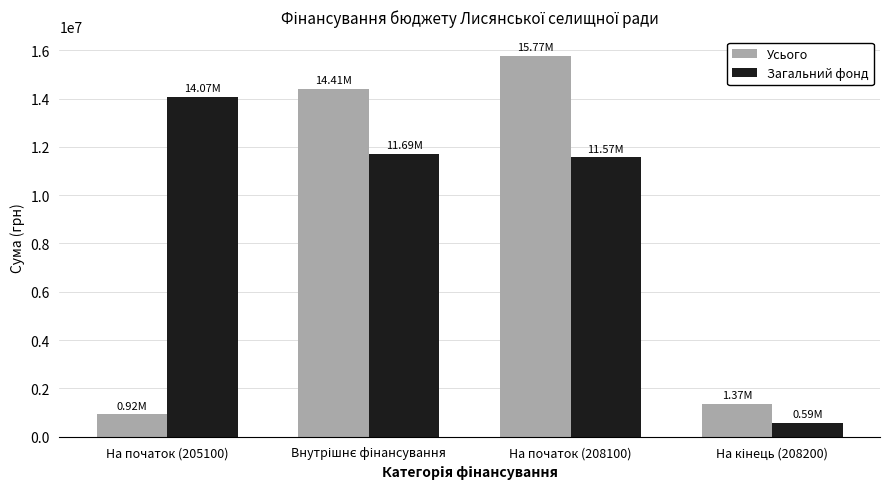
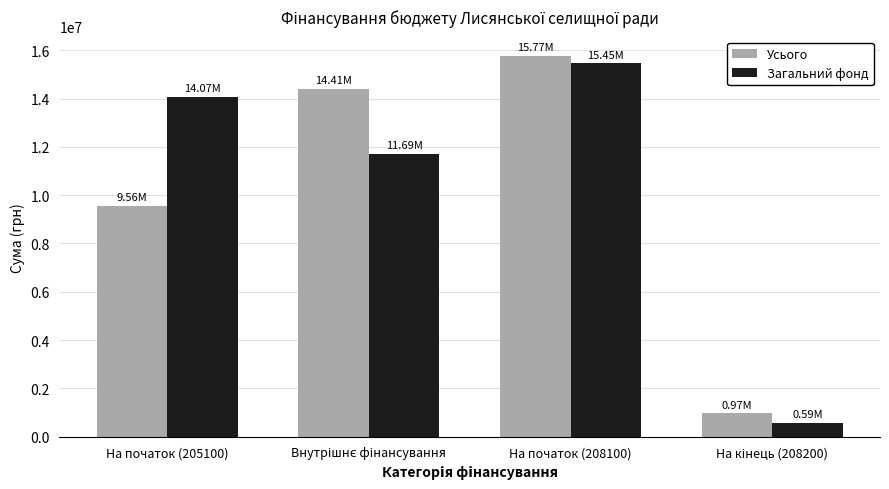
  {
    "Усього": {
-     "На початок (205100)": "0.92M",
+     "На початок (205100)": "9.56M",
      "Внутрішнє фінансування": "14.41M",
      "На початок (208100)": "15.77M",
-     "На кінець (208200)": "1.37M"
+     "На кінець (208200)": "0.97M"
    },
    "Загальний фонд": {
      "На початок (205100)": "14.07M",
      "Внутрішнє фінансування": "11.69M",
-     "На початок (208100)": "11.57M",
+     "На початок (208100)": "15.45M",
      "На кінець (208200)": "0.59M"
    }
  }
